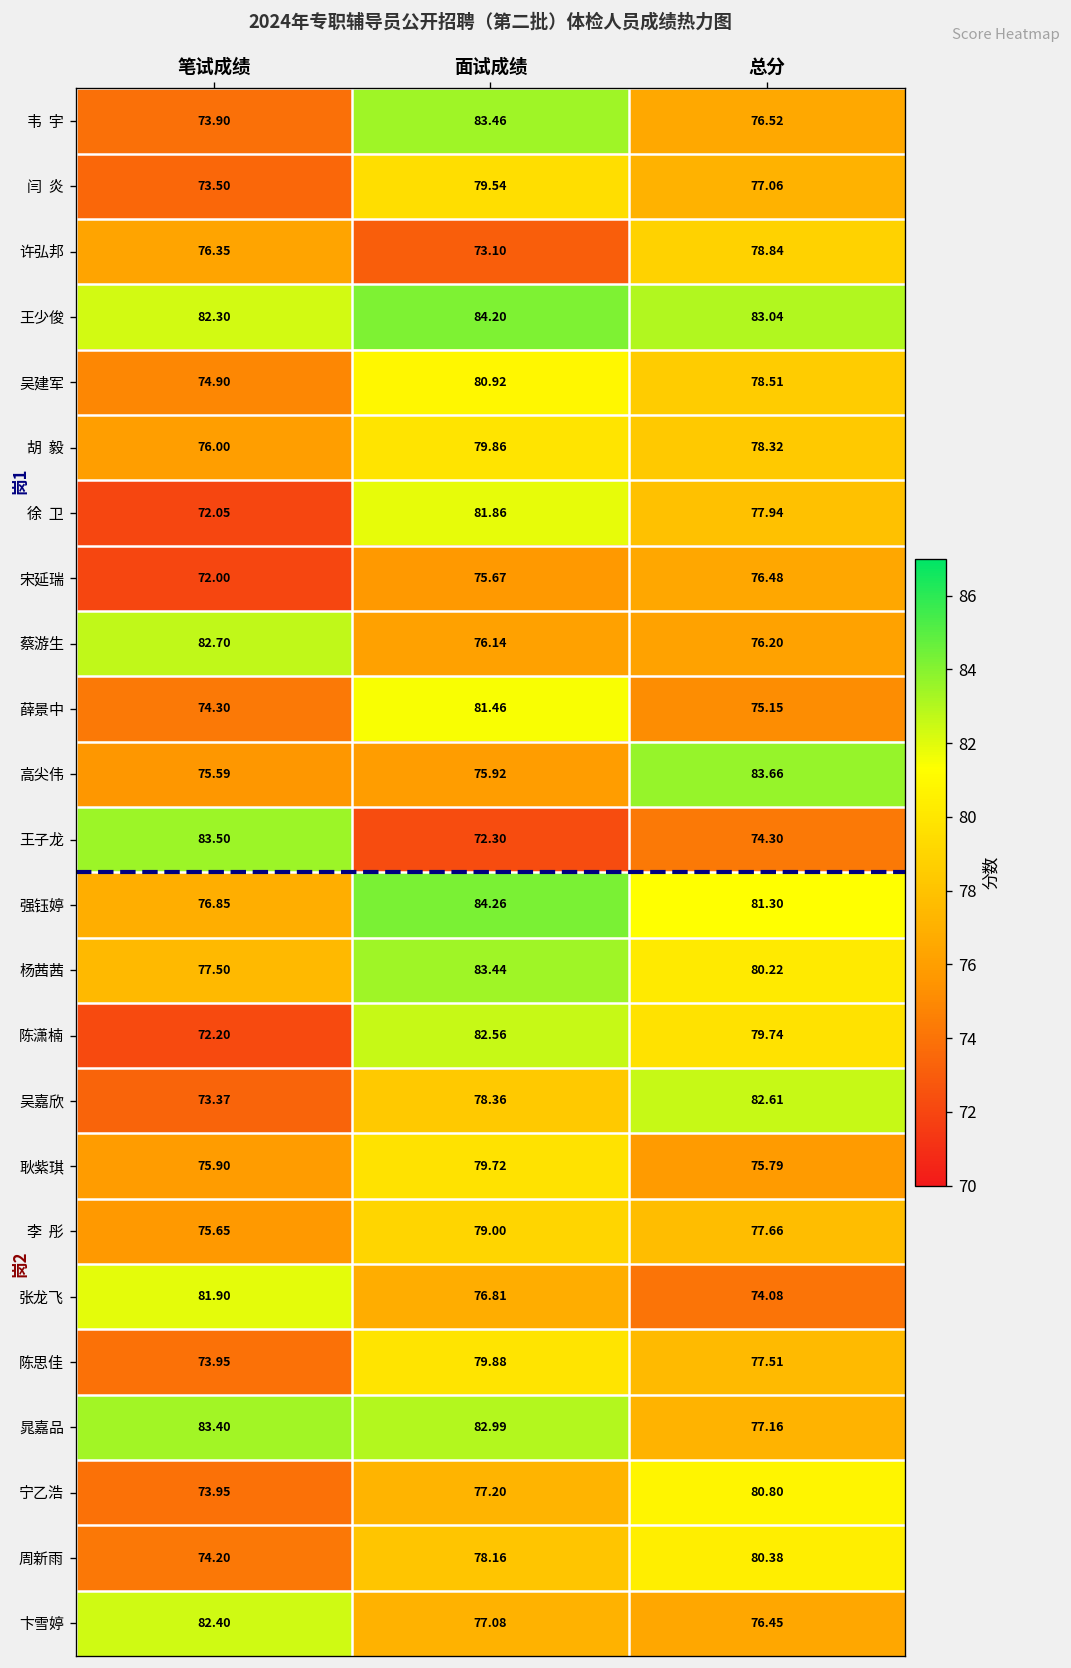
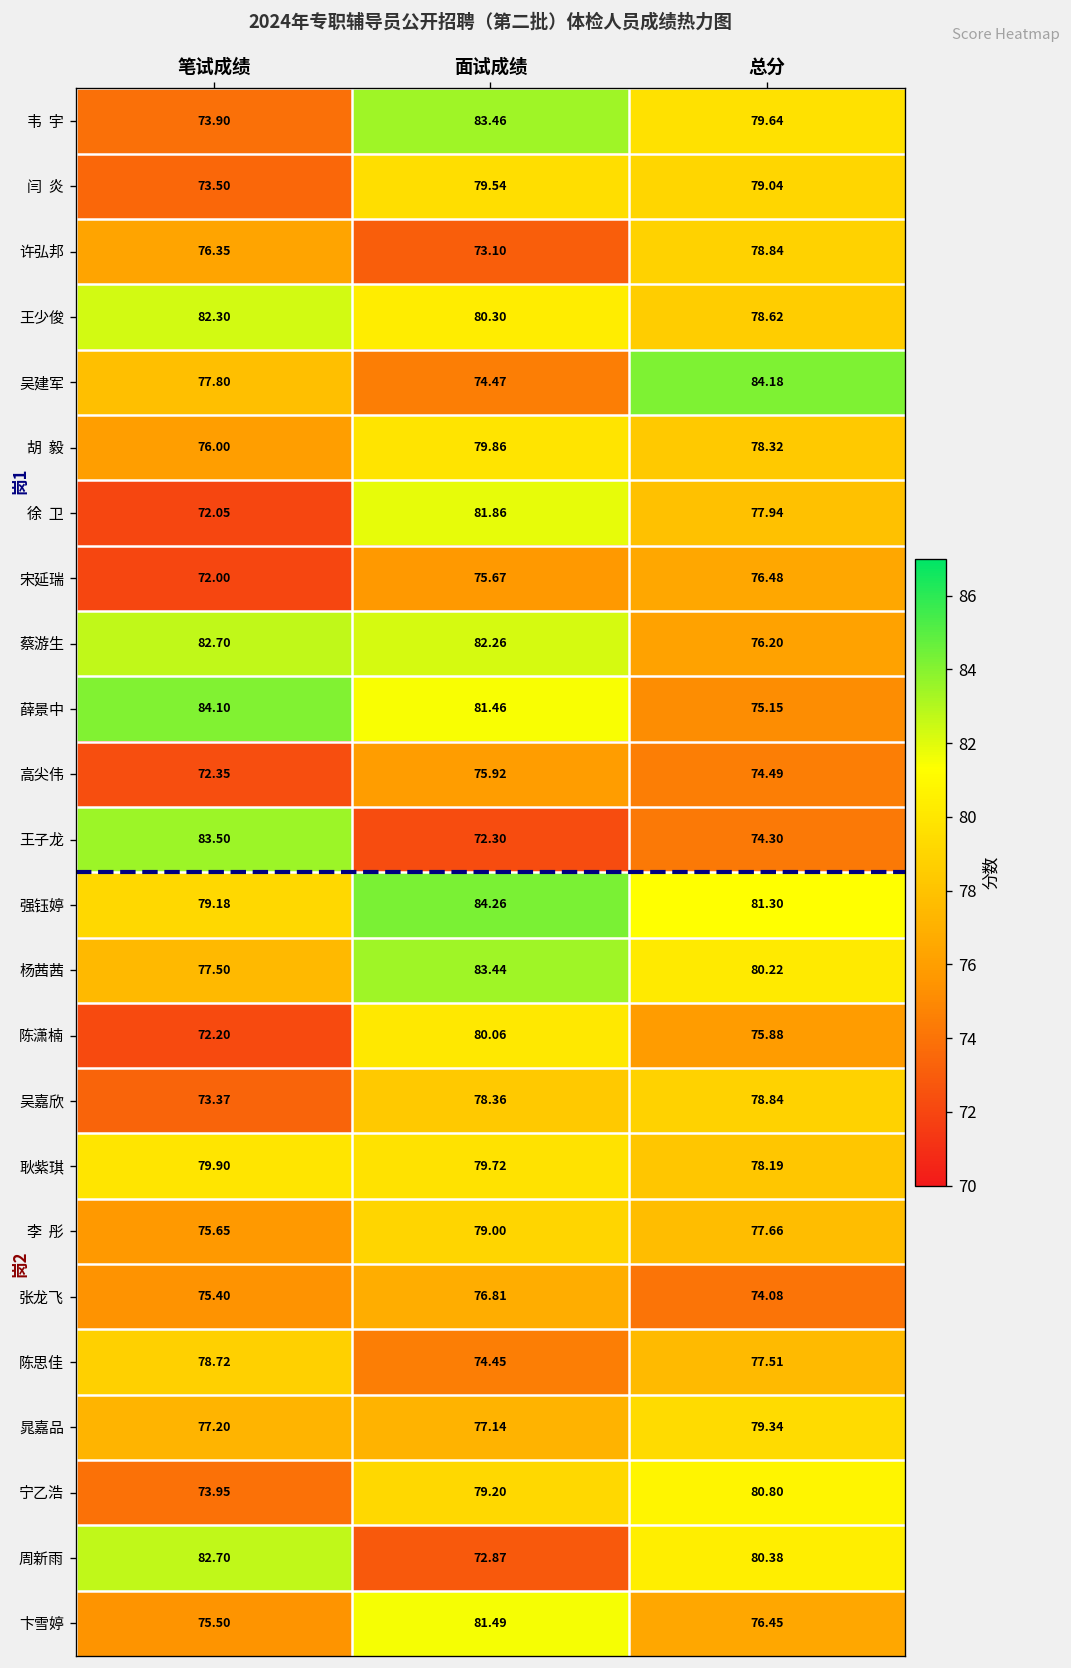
  {
    "韦 宇": {
      "笔试成绩": 73.90,
      "面试成绩": 83.46,
-     "总分": 76.52
+     "总分": 79.64
    },
    "闫 炎": {
      "笔试成绩": 73.50,
      "面试成绩": 79.54,
-     "总分": 77.06
+     "总分": 79.04
    },
    "许弘邦": {
      "笔试成绩": 76.35,
      "面试成绩": 73.10,
      "总分": 78.84
    },
    "王少俊": {
      "笔试成绩": 82.30,
-     "面试成绩": 84.20,
-     "总分": 83.04
+     "面试成绩": 80.30,
+     "总分": 78.62
    },
    "吴建军": {
-     "笔试成绩": 74.90,
-     "面试成绩": 80.92,
-     "总分": 78.51
+     "笔试成绩": 77.80,
+     "面试成绩": 74.47,
+     "总分": 84.18
    },
    "胡 毅": {
      "笔试成绩": 76.00,
      "面试成绩": 79.86,
      "总分": 78.32
    },
    "徐 卫": {
      "笔试成绩": 72.05,
      "面试成绩": 81.86,
      "总分": 77.94
    },
    "宋延瑞": {
      "笔试成绩": 72.00,
      "面试成绩": 75.67,
      "总分": 76.48
    },
    "蔡游生": {
      "笔试成绩": 82.70,
-     "面试成绩": 76.14,
+     "面试成绩": 82.26,
      "总分": 76.20
    },
    "薛景中": {
-     "笔试成绩": 74.30,
+     "笔试成绩": 84.10,
      "面试成绩": 81.46,
      "总分": 75.15
    },
    "高尖伟": {
-     "笔试成绩": 75.59,
+     "笔试成绩": 72.35,
      "面试成绩": 75.92,
-     "总分": 83.66
+     "总分": 74.49
    },
    "王子龙": {
      "笔试成绩": 83.50,
      "面试成绩": 72.30,
      "总分": 74.30
    },
    "强钰婷": {
-     "笔试成绩": 76.85,
+     "笔试成绩": 79.18,
      "面试成绩": 84.26,
      "总分": 81.30
    },
    "杨茜茜": {
      "笔试成绩": 77.50,
      "面试成绩": 83.44,
      "总分": 80.22
    },
    "陈潇楠": {
      "笔试成绩": 72.20,
-     "面试成绩": 82.56,
-     "总分": 79.74
+     "面试成绩": 80.06,
+     "总分": 75.88
    },
    "吴嘉欣": {
      "笔试成绩": 73.37,
      "面试成绩": 78.36,
-     "总分": 82.61
+     "总分": 78.84
    },
    "耿紫琪": {
-     "笔试成绩": 75.90,
+     "笔试成绩": 79.90,
      "面试成绩": 79.72,
-     "总分": 75.79
+     "总分": 78.19
    },
    "李 彤": {
      "笔试成绩": 75.65,
      "面试成绩": 79.00,
      "总分": 77.66
    },
    "张龙飞": {
-     "笔试成绩": 81.90,
+     "笔试成绩": 75.40,
      "面试成绩": 76.81,
      "总分": 74.08
    },
    "陈思佳": {
-     "笔试成绩": 73.95,
-     "面试成绩": 79.88,
+     "笔试成绩": 78.72,
+     "面试成绩": 74.45,
      "总分": 77.51
    },
    "晁嘉品": {
-     "笔试成绩": 83.40,
-     "面试成绩": 82.99,
-     "总分": 77.16
+     "笔试成绩": 77.20,
+     "面试成绩": 77.14,
+     "总分": 79.34
    },
    "宁乙浩": {
      "笔试成绩": 73.95,
-     "面试成绩": 77.20,
+     "面试成绩": 79.20,
      "总分": 80.80
    },
    "周新雨": {
-     "笔试成绩": 74.20,
-     "面试成绩": 78.16,
+     "笔试成绩": 82.70,
+     "面试成绩": 72.87,
      "总分": 80.38
    },
    "卞雪婷": {
-     "笔试成绩": 82.40,
-     "面试成绩": 77.08,
+     "笔试成绩": 75.50,
+     "面试成绩": 81.49,
      "总分": 76.45
    }
  }
